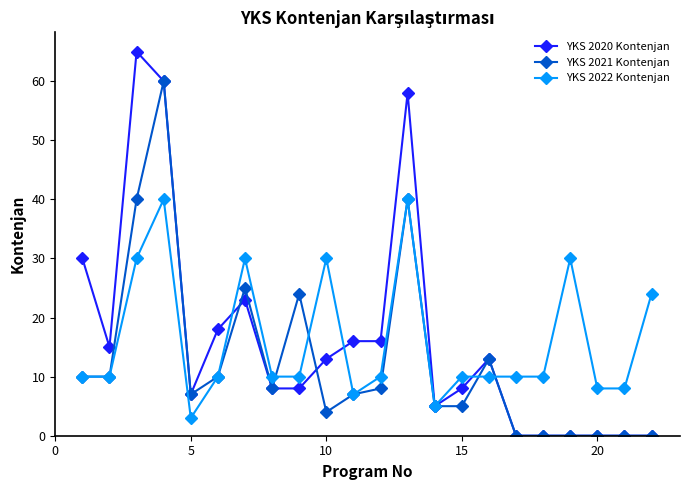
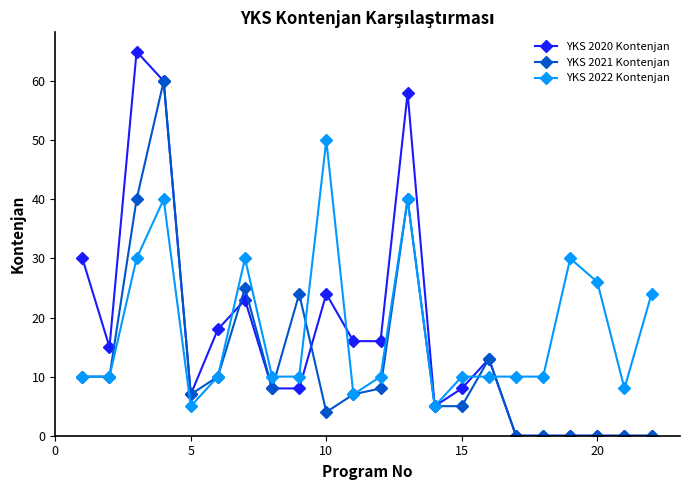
  {
    "YKS 2020 Kontenjan": {
-     "10": 13,
+     "10": 24,
      "15": 8
    },
    "YKS 2021 Kontenjan": {
      "10": 4,
      "15": 5
    },
    "YKS 2022 Kontenjan": {
-     "5": 3,
-     "10": 30,
+     "5": 5,
+     "10": 50,
      "15": 10,
-     "20": 8
+     "20": 26
    }
  }
